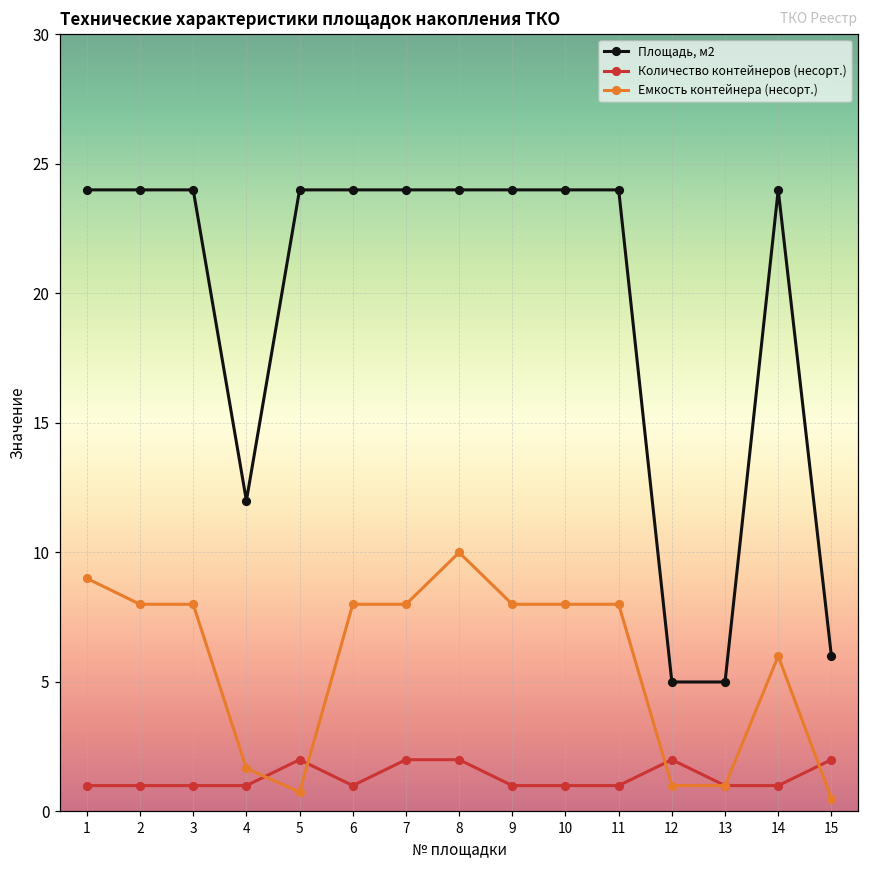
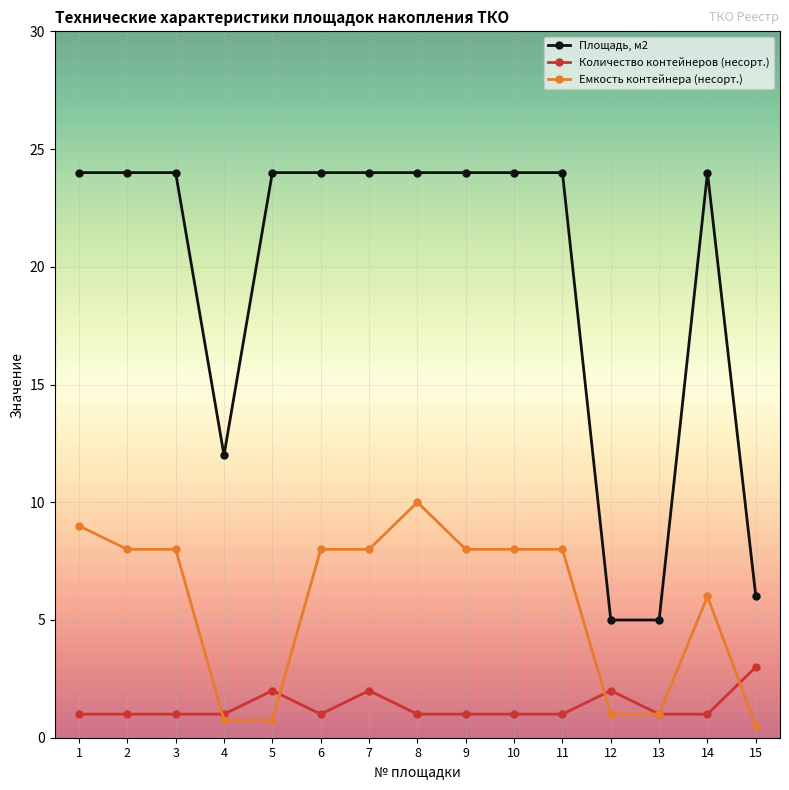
  {
    "Площадь, м2": {
      "1": 24.0,
      "2": 24.0,
      "3": 24.0,
      "4": 12.0,
      "5": 24.0,
      "6": 24.0,
      "7": 24.0,
      "8": 24.0,
      "9": 24.0,
      "10": 24.0,
      "11": 24.0,
      "12": 5.0,
      "13": 5.0,
      "14": 24.0,
      "15": 6.0
    },
    "Количество контейнеров (несорт.)": {
      "1": 1,
      "2": 1,
      "3": 1,
      "4": 1,
      "5": 2,
      "6": 1,
      "7": 2,
-     "8": 2,
+     "8": 1,
      "9": 1,
      "10": 1,
      "11": 1,
      "12": 2,
      "14": 1,
-     "15": 2
+     "15": 3
    },
    "Емкость контейнера (несорт.)": {
      "1": 9.0,
      "2": 8.0,
      "3": 8.0,
-     "4": 1.7,
+     "4": 0.8,
      "5": 0.8,
      "6": 8.0,
      "7": 8.0,
      "8": 10.0,
      "9": 8.0,
      "10": 8.0,
      "11": 8.0,
      "12": 1.0,
      "14": 6.0,
      "15": 0.5
    }
  }
